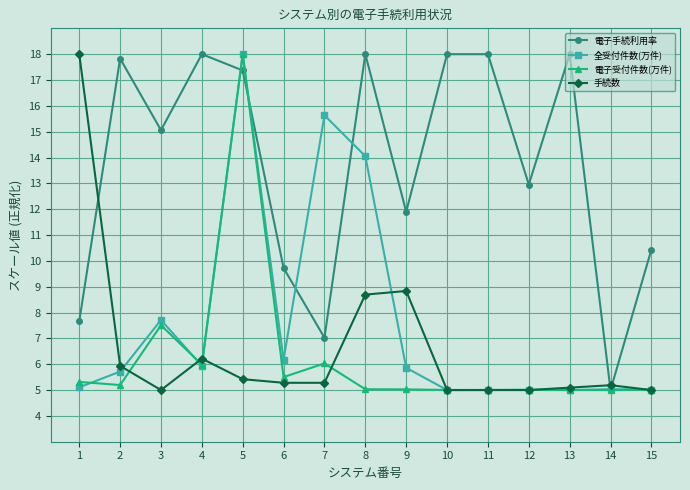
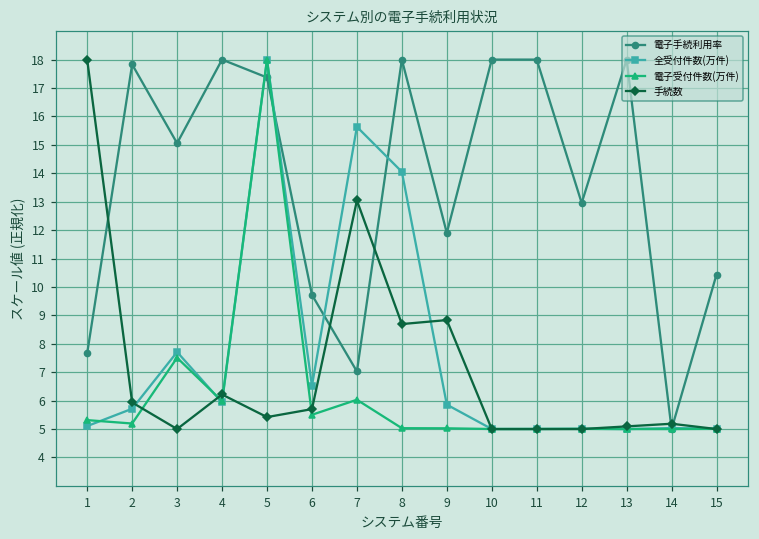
  {
    "全受付件数(万件)": {
      "1": 5.1,
      "2": 5.7,
      "3": 7.7,
-     "6": 6.2,
+     "6": 6.5,
      "7": 15.6,
      "8": 14.1,
      "9": 5.9
    },
    "手続数": {
      "1": 18.0,
      "2": 5.9,
      "3": 5.0,
      "4": 6.2,
      "5": 5.4,
-     "6": 5.3,
-     "7": 5.3,
+     "6": 5.7,
+     "7": 13.0,
      "8": 8.7,
      "9": 8.8,
      "14": 5.2
    }
  }
